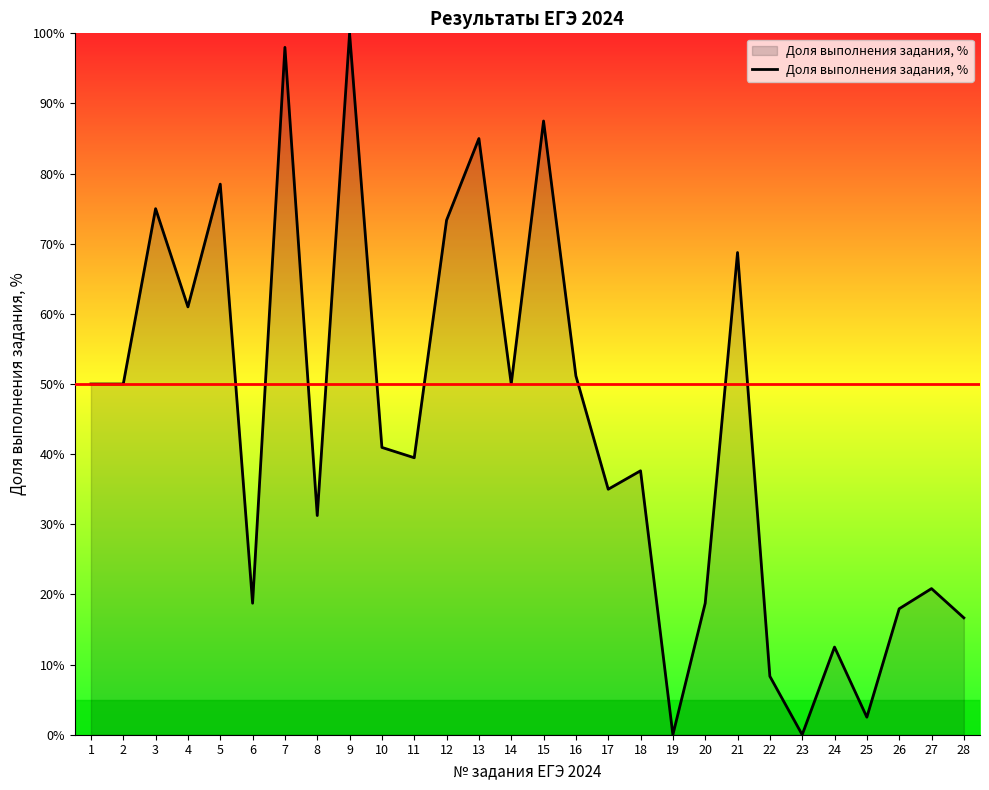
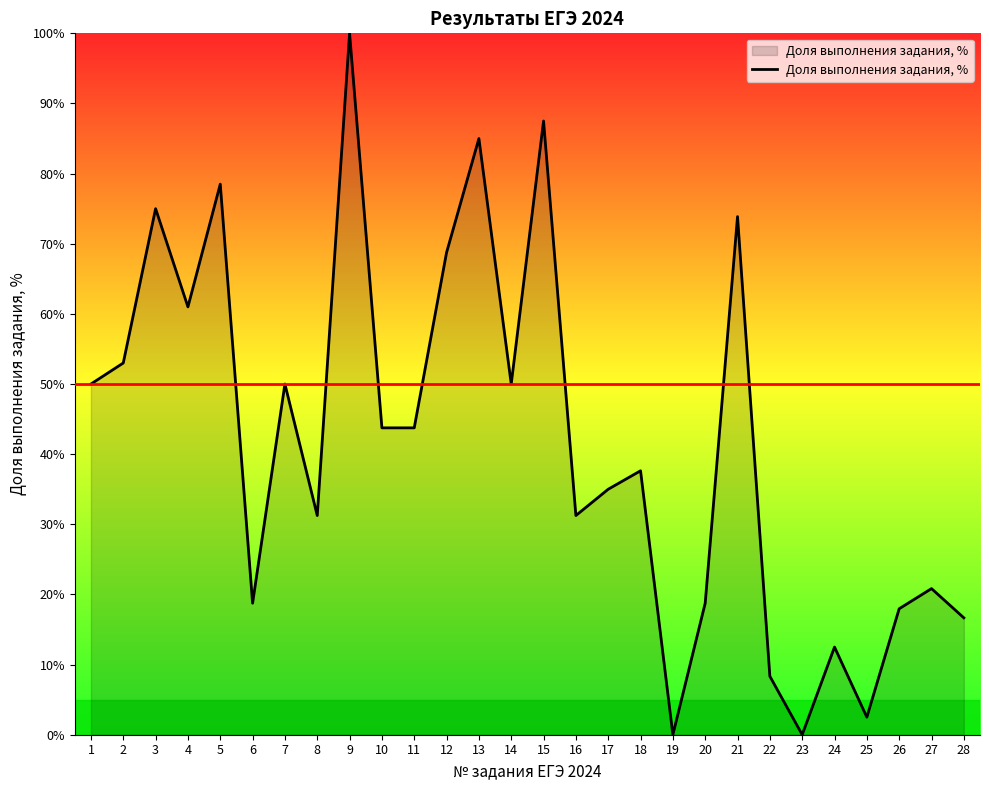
  {
    "1": "50%",
-   "2": "50%",
+   "2": "53%",
    "3": "75%",
    "4": "61%",
    "5": "79%",
    "6": "19%",
-   "7": "98%",
+   "7": "50%",
    "8": "31%",
    "9": "100%",
-   "10": "41%",
-   "11": "39%",
-   "12": "73%",
+   "10": "44%",
+   "11": "44%",
+   "12": "69%",
    "13": "85%",
    "14": "50%",
    "15": "88%",
-   "16": "51%",
+   "16": "31%",
    "17": "35%",
    "18": "38%",
    "20": "19%",
-   "21": "69%",
+   "21": "74%",
    "22": "8%",
    "24": "13%",
    "26": "18%",
    "27": "21%",
    "28": "17%"
  }
